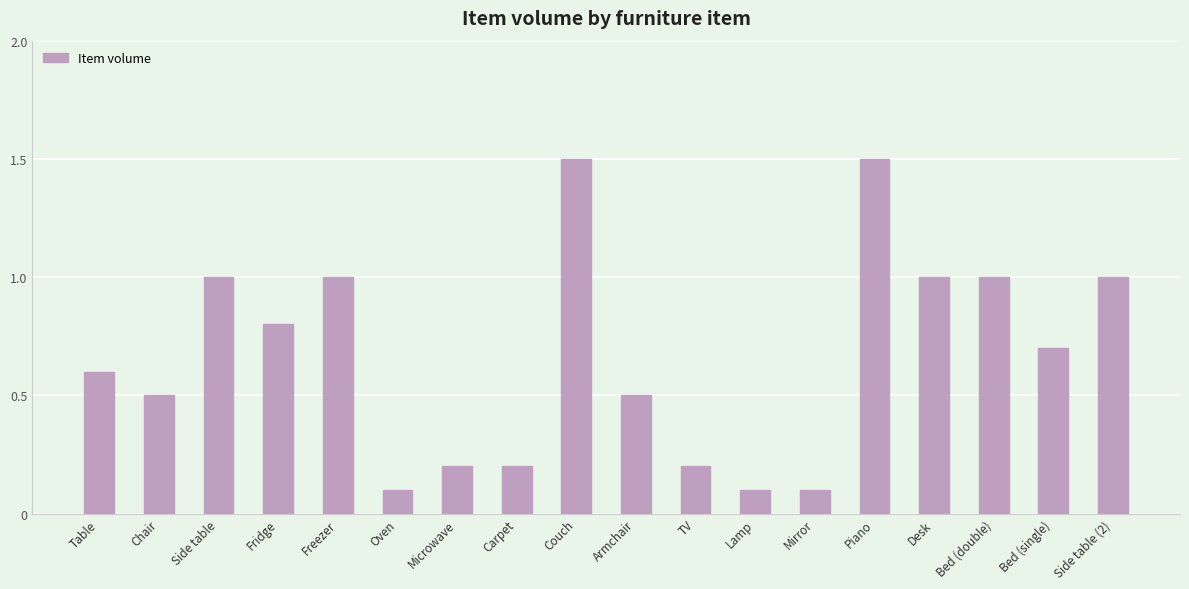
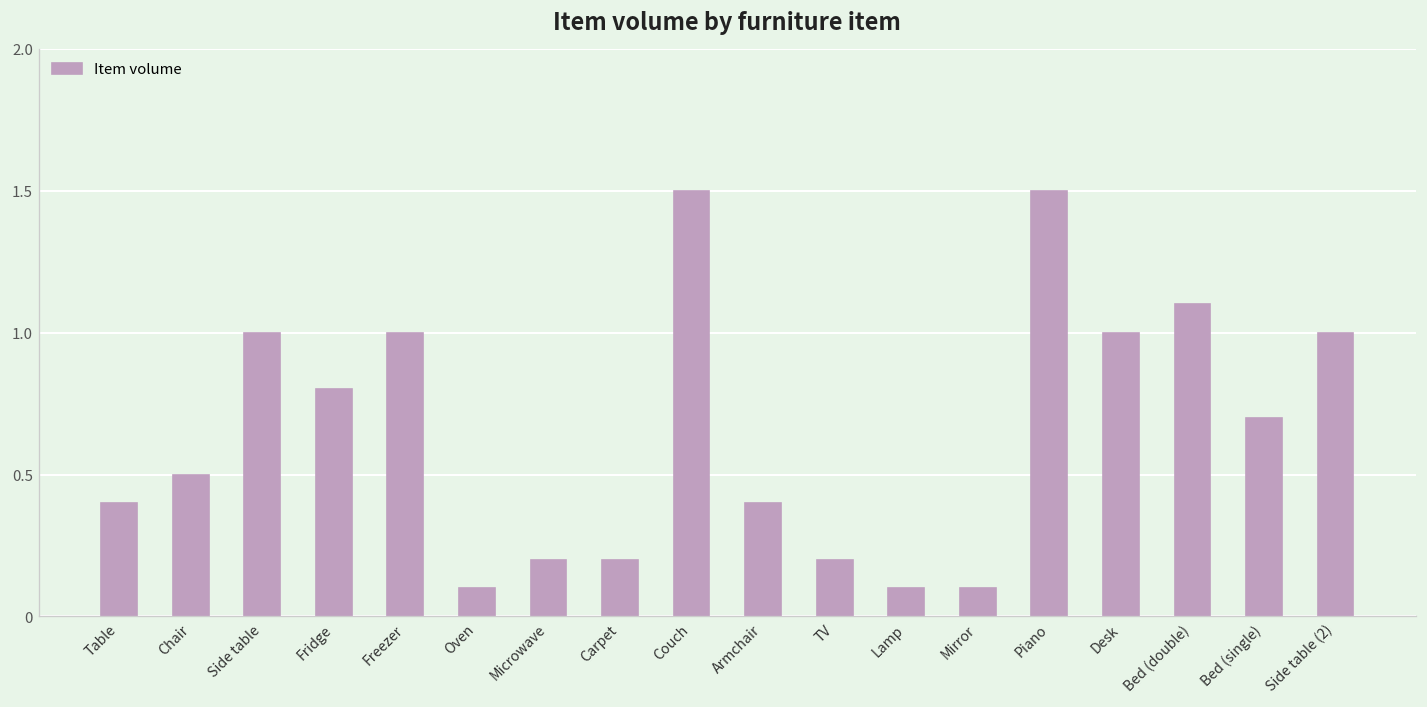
  {
-   "Table": 0.6,
+   "Table": 0.4,
    "Chair": 0.5,
    "Side table": 1.0,
    "Fridge": 0.8,
    "Freezer": 1.0,
    "Oven": 0.1,
    "Microwave": 0.2,
    "Carpet": 0.2,
    "Couch": 1.5,
-   "Armchair": 0.5,
+   "Armchair": 0.4,
    "TV": 0.2,
    "Lamp": 0.1,
    "Mirror": 0.1,
    "Piano": 1.5,
    "Desk": 1.0,
-   "Bed (double)": 1.0,
+   "Bed (double)": 1.1,
    "Bed (single)": 0.7,
    "Side table (2)": 1.0
  }
